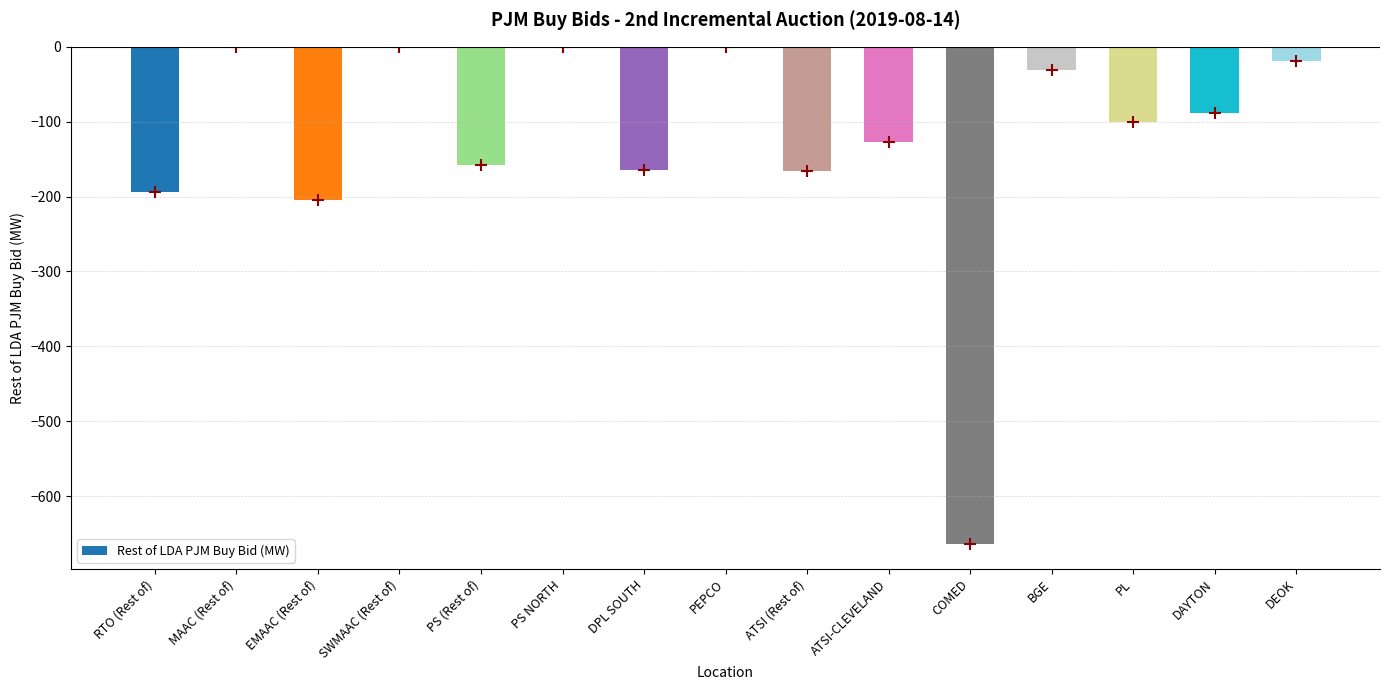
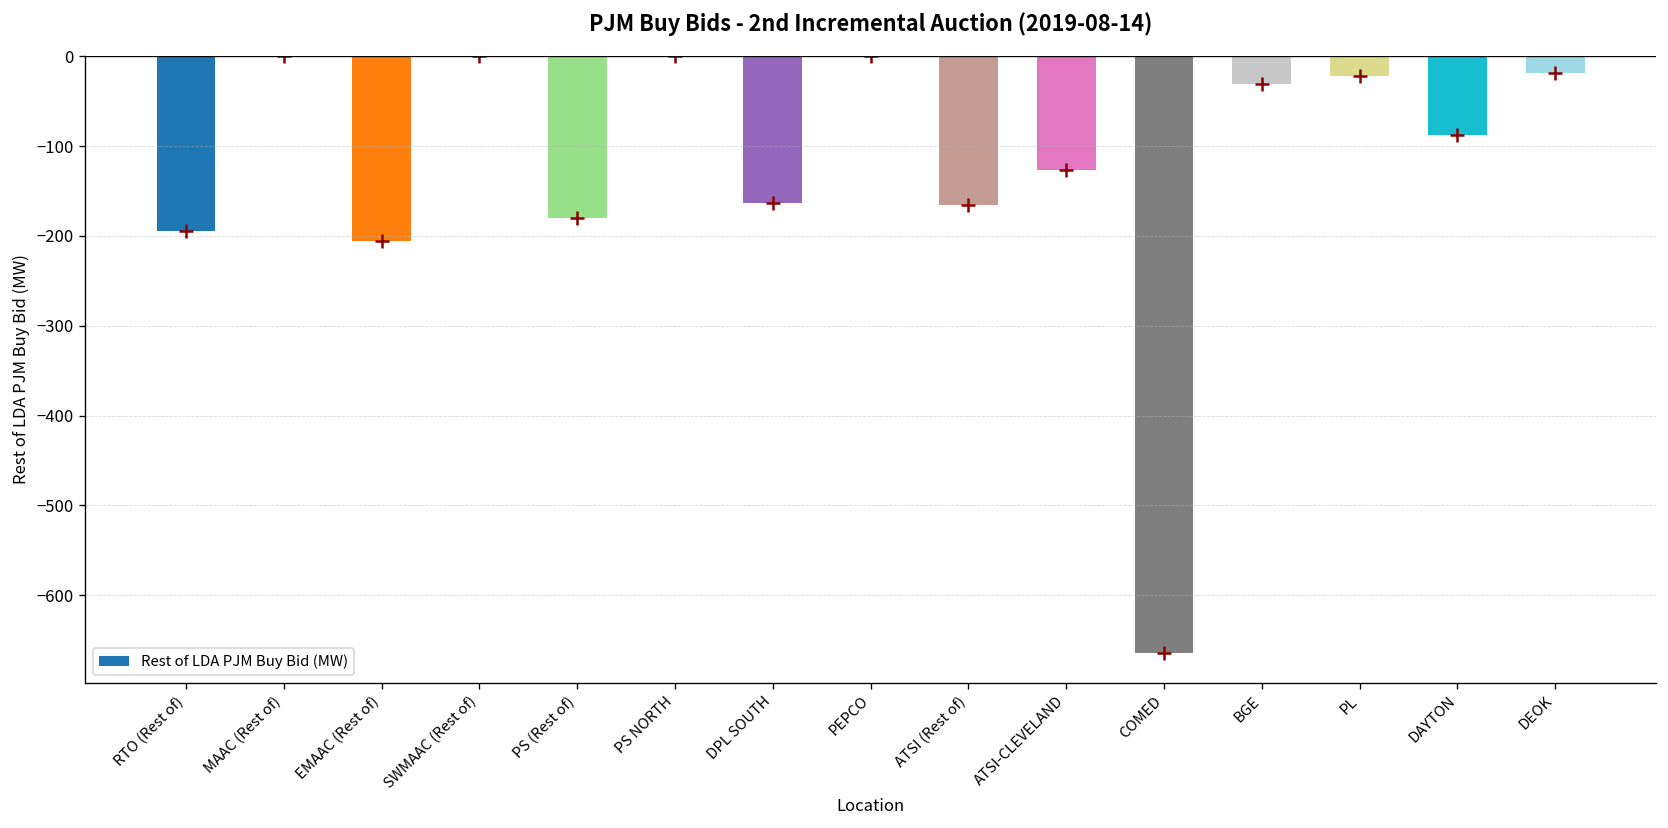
  {
    "Rest of LDA PJM Buy Bid (MW)": {
      "RTO (Rest of)": -190,
      "MAAC (Rest of)": 0,
      "EMAAC (Rest of)": -210,
      "SWMAAC (Rest of)": 0,
-     "PS (Rest of)": -160,
+     "PS (Rest of)": -180,
      "PS NORTH": 0,
      "DPL SOUTH": -160,
      "PEPCO": 0,
      "ATSI (Rest of)": -170,
      "ATSI-CLEVELAND": -130,
      "COMED": -660,
      "BGE": -30,
-     "PL": -100,
+     "PL": -20,
      "DAYTON": -90,
      "DEOK": -20
    }
  }
